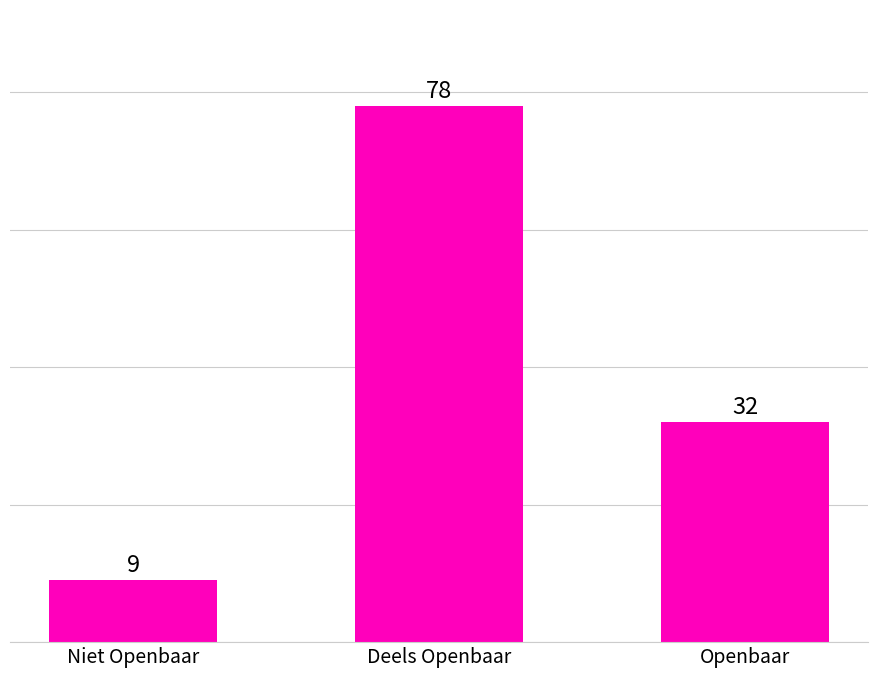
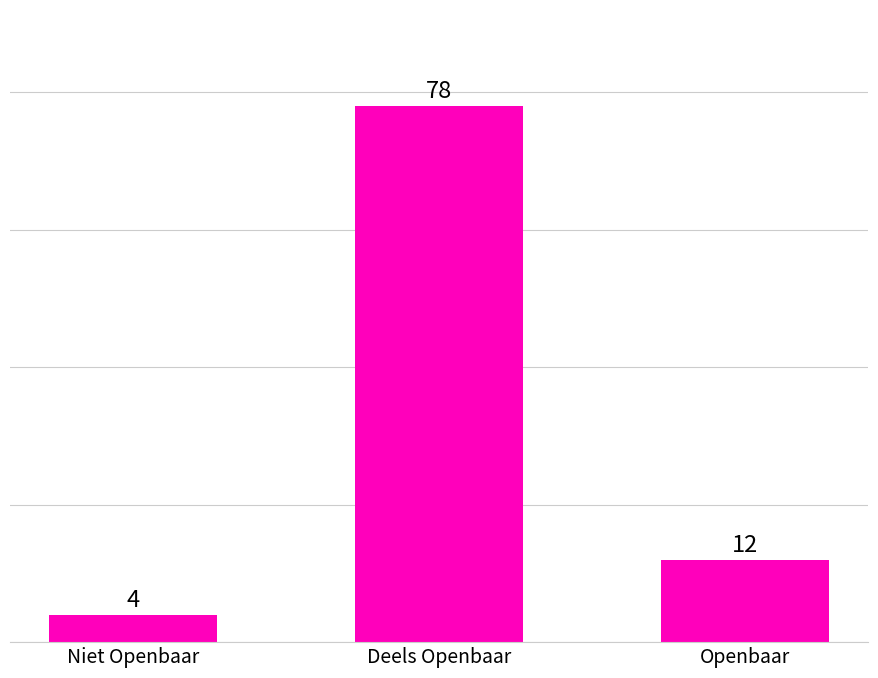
  {
-   "Niet Openbaar": 9,
+   "Niet Openbaar": 4,
    "Deels Openbaar": 78,
-   "Openbaar": 32
+   "Openbaar": 12
  }
